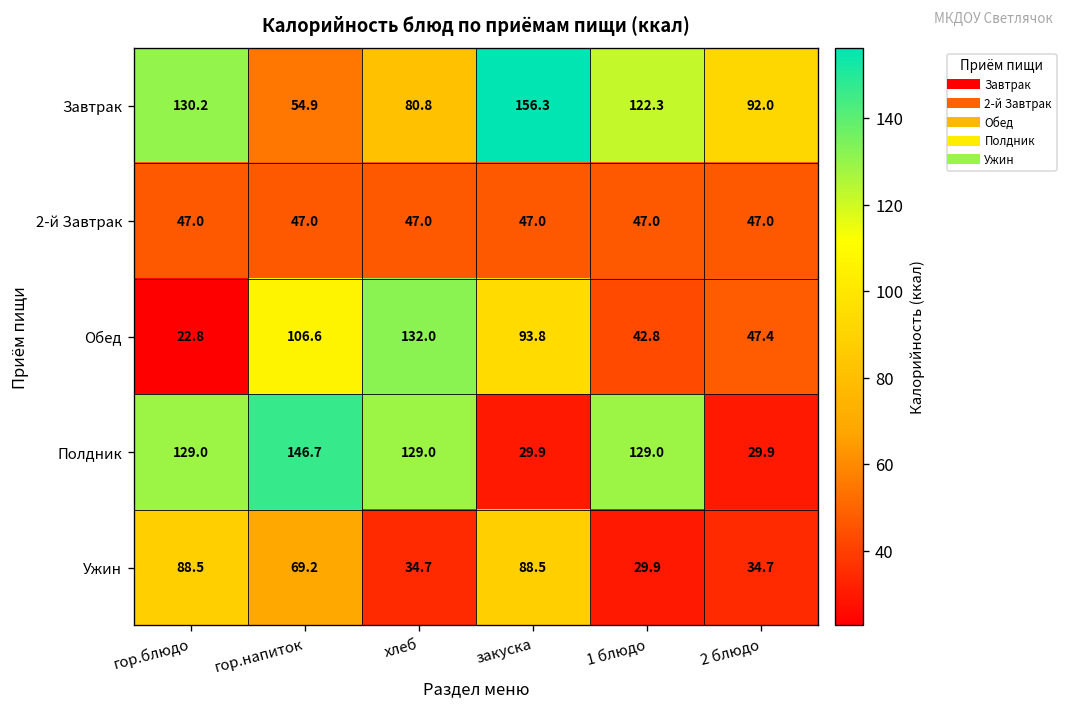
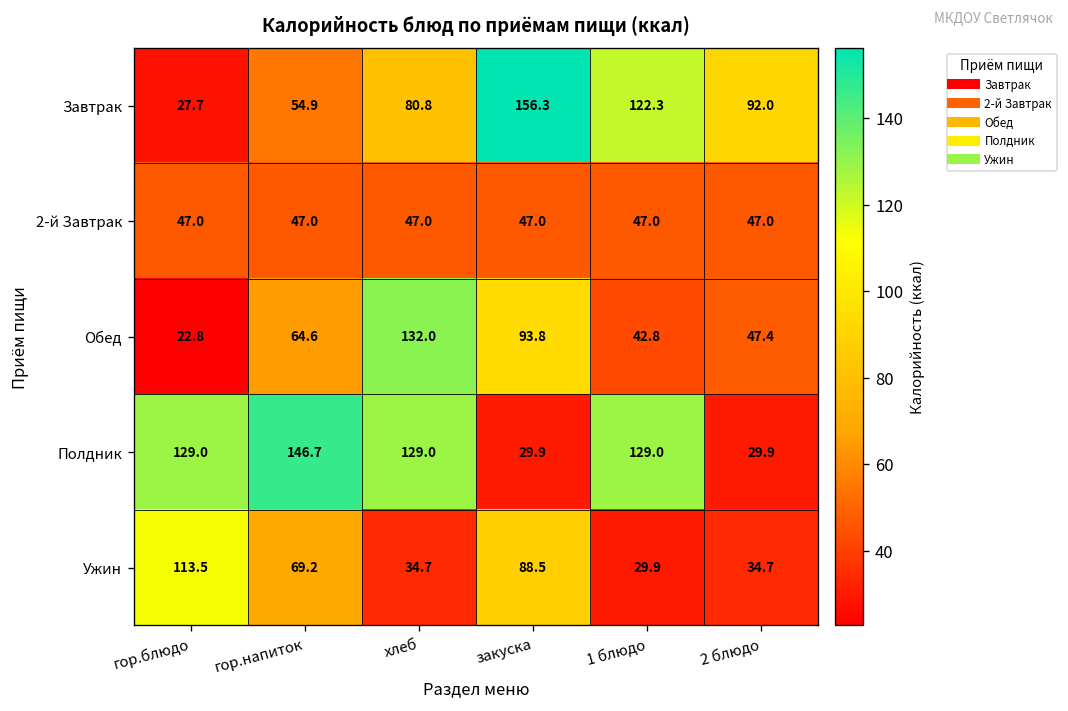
  {
    "Завтрак": {
-     "гор.блюдо": 130.2,
+     "гор.блюдо": 27.7,
      "гор.напиток": 54.9,
      "хлеб": 80.8,
      "закуска": 156.3,
      "1 блюдо": 122.3,
      "2 блюдо": 92.0
    },
    "2-й Завтрак": {
      "гор.блюдо": 47.0,
      "гор.напиток": 47.0,
      "хлеб": 47.0,
      "закуска": 47.0,
      "1 блюдо": 47.0,
      "2 блюдо": 47.0
    },
    "Обед": {
      "гор.блюдо": 22.8,
-     "гор.напиток": 106.6,
+     "гор.напиток": 64.6,
      "хлеб": 132.0,
      "закуска": 93.8,
      "1 блюдо": 42.8,
      "2 блюдо": 47.4
    },
    "Полдник": {
      "гор.блюдо": 129.0,
      "гор.напиток": 146.7,
      "хлеб": 129.0,
      "закуска": 29.9,
      "1 блюдо": 129.0,
      "2 блюдо": 29.9
    },
    "Ужин": {
-     "гор.блюдо": 88.5,
+     "гор.блюдо": 113.5,
      "гор.напиток": 69.2,
      "хлеб": 34.7,
      "закуска": 88.5,
      "1 блюдо": 29.9,
      "2 блюдо": 34.7
    }
  }
